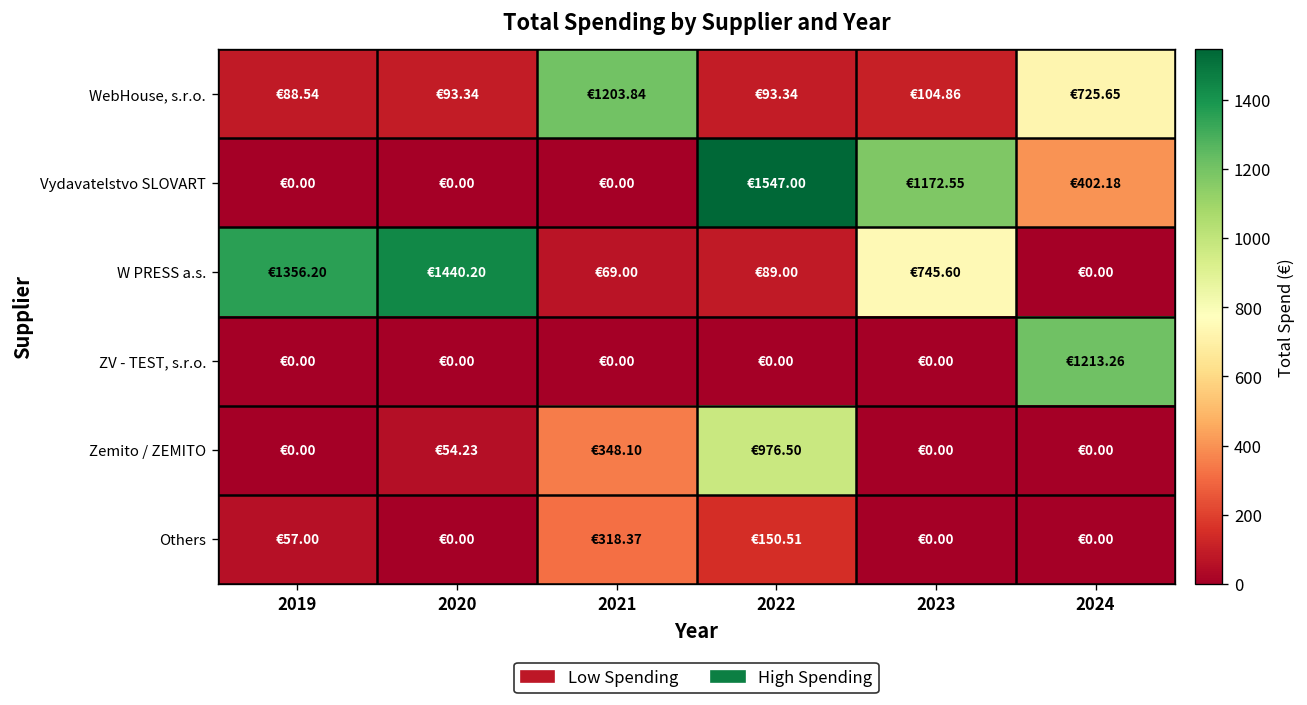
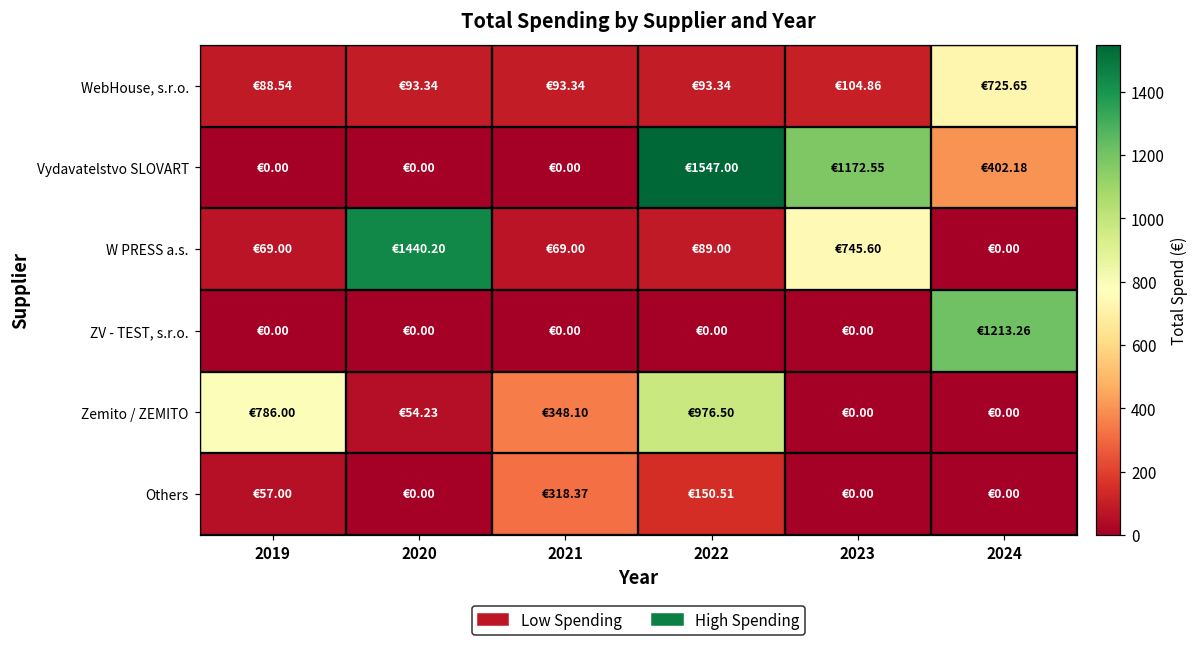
  {
    "WebHouse, s.r.o.": {
      "2019": "€88.54",
      "2020": "€93.34",
-     "2021": "€1203.84",
+     "2021": "€93.34",
      "2022": "€93.34",
      "2023": "€104.86",
      "2024": "€725.65"
    },
    "Vydavatelstvo SLOVART": {
      "2019": "€0.00",
      "2020": "€0.00",
      "2021": "€0.00",
      "2022": "€1547.00",
      "2023": "€1172.55",
      "2024": "€402.18"
    },
    "W PRESS a.s.": {
-     "2019": "€1356.20",
+     "2019": "€69.00",
      "2020": "€1440.20",
      "2021": "€69.00",
      "2022": "€89.00",
      "2023": "€745.60",
      "2024": "€0.00"
    },
    "ZV - TEST, s.r.o.": {
      "2019": "€0.00",
      "2020": "€0.00",
      "2021": "€0.00",
      "2022": "€0.00",
      "2023": "€0.00",
      "2024": "€1213.26"
    },
    "Zemito / ZEMITO": {
-     "2019": "€0.00",
+     "2019": "€786.00",
      "2020": "€54.23",
      "2021": "€348.10",
      "2022": "€976.50",
      "2023": "€0.00",
      "2024": "€0.00"
    },
    "Others": {
      "2019": "€57.00",
      "2020": "€0.00",
      "2021": "€318.37",
      "2022": "€150.51",
      "2023": "€0.00",
      "2024": "€0.00"
    }
  }
